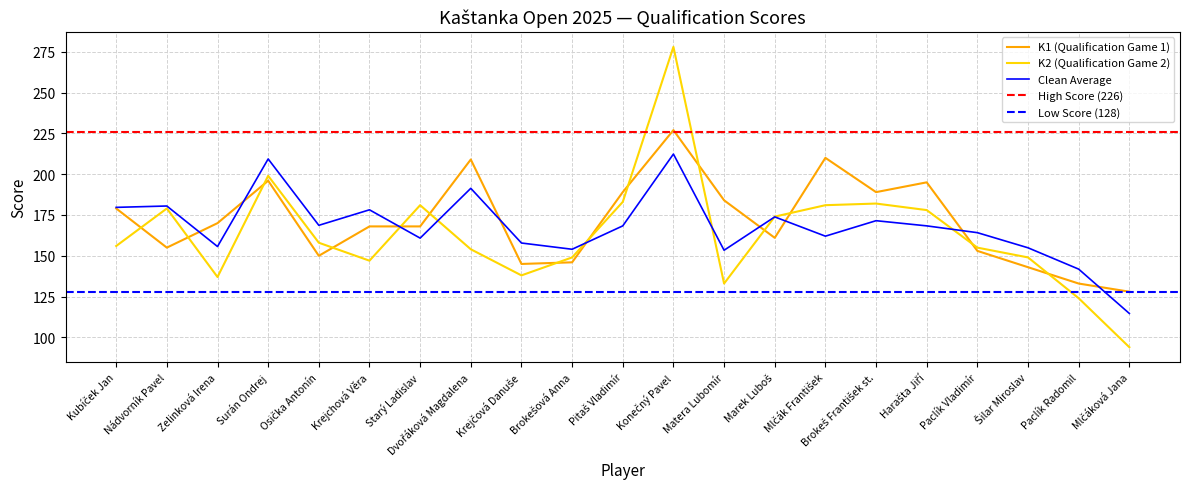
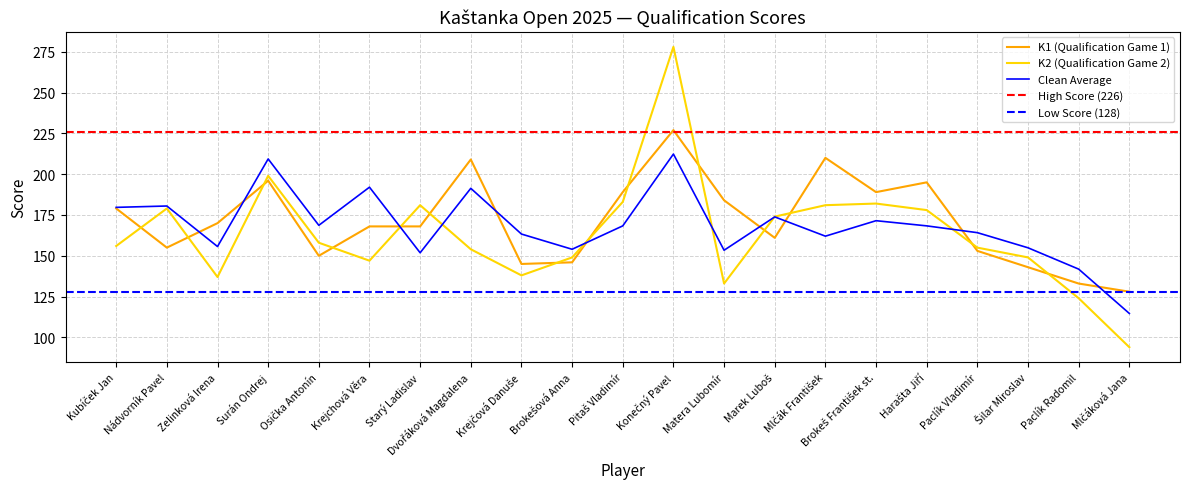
  {
    "Clean Average": {
      "Zelinková Irena": 156,
      "Surán Ondrej": 209,
      "Osička Antonín": 169,
-     "Krejchová Věra": 178,
-     "Starý Ladislav": 161,
+     "Krejchová Věra": 192,
+     "Starý Ladislav": 152,
      "Dvořáková Magdalena": 191,
-     "Krejčová Danuše": 158,
+     "Krejčová Danuše": 163,
      "Brokešová Anna": 154,
      "Pitaš Vladimír": 168,
      "Konečný Pavel": 212,
      "Matera Lubomír": 153,
      "Mlčák František": 162,
      "Brokeš František st.": 172,
      "Harašta Jiří": 168,
      "Paclík Vladimír": 164,
      "Šilar Miroslav": 155,
      "Paclík Radomil": 142,
      "Mlčáková Jana": 115
    }
  }
